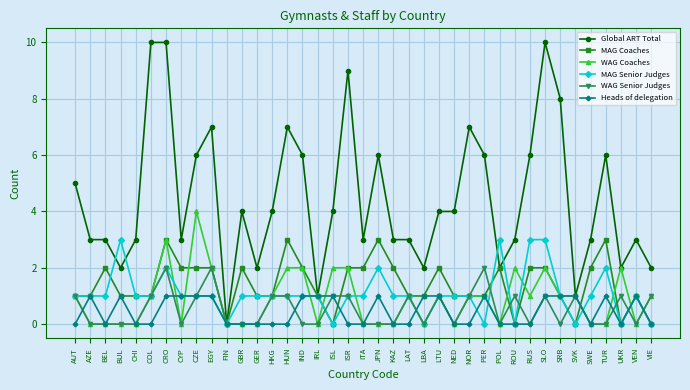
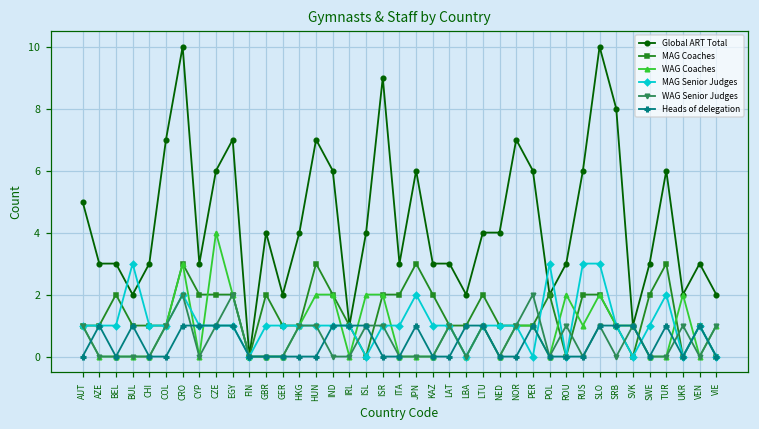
  {
    "Global ART Total": {
      "AUT": 5,
      "AZE": 3,
      "BEL": 3,
      "BUL": 2,
      "CHI": 3,
-     "COL": 10,
+     "COL": 7,
      "CRO": 10,
      "CYP": 3,
      "CZE": 6,
      "EGY": 7,
      "GBR": 4,
      "GER": 2,
      "HKG": 4,
      "HUN": 7,
      "IND": 6,
      "ISL": 4,
      "ISR": 9,
      "ITA": 3,
      "JPN": 6,
      "KAZ": 3,
      "LAT": 3,
      "LBA": 2,
      "LTU": 4,
      "NED": 4,
      "NOR": 7,
      "PER": 6,
      "ROU": 3,
      "RUS": 6,
      "SLO": 10,
      "SRB": 8,
      "SWE": 3,
      "TUR": 6,
      "VEN": 3,
      "VIE": 2
    },
    "WAG Coaches": {
      "CZE": 4,
      "HUN": 2,
      "ISL": 2,
      "ROU": 2,
      "RUS": 1
    },
    "MAG Senior Judges": {
      "BEL": 1,
      "BUL": 3,
      "GBR": 1,
      "ITA": 1,
      "JPN": 2,
      "KAZ": 1,
      "PER": 0,
      "POL": 3,
      "RUS": 3,
      "SLO": 3,
      "SWE": 1,
      "TUR": 2
    },
    "Heads of delegation": {
      "AUT": 0,
      "COL": 0,
      "CRO": 1,
      "HKG": 0,
      "HUN": 0,
      "ISR": 0,
      "JPN": 1,
      "LAT": 0,
      "NOR": 0,
      "TUR": 1
    }
  }
